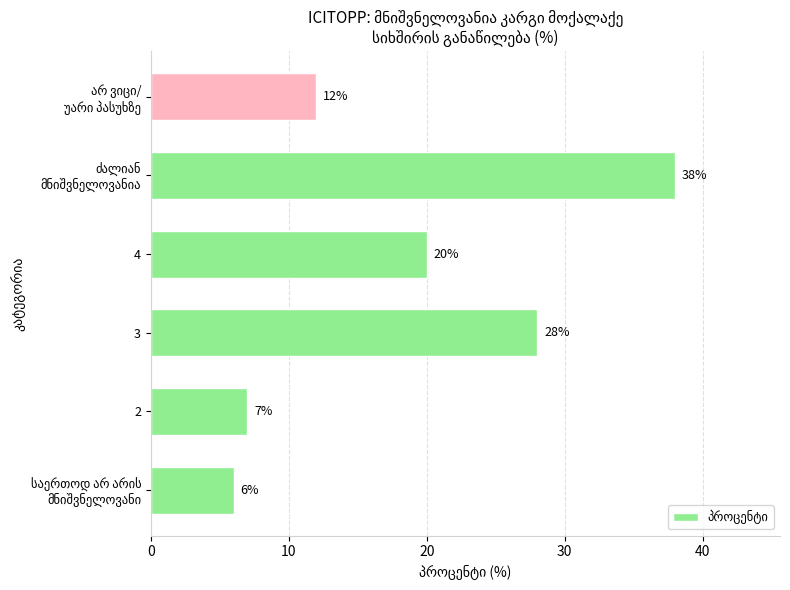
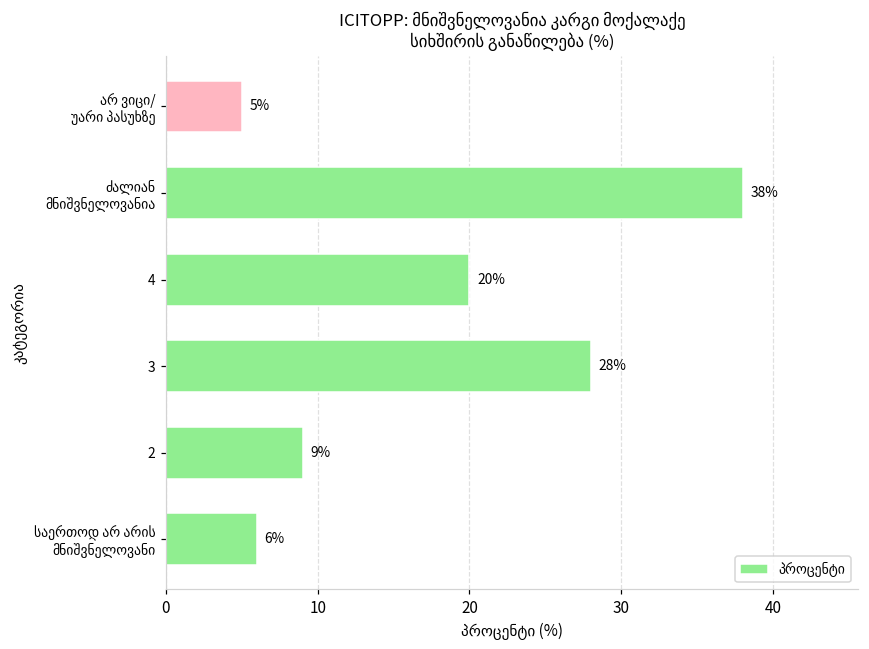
  {
-   "არ ვიცი/ უარი პასუხზე": "12%",
+   "არ ვიცი/ უარი პასუხზე": "5%",
    "ძალიან მნიშვნელოვანია": "38%",
    "4": "20%",
    "3": "28%",
-   "2": "7%",
+   "2": "9%",
    "საერთოდ არ არის მნიშვნელოვანი": "6%"
  }
